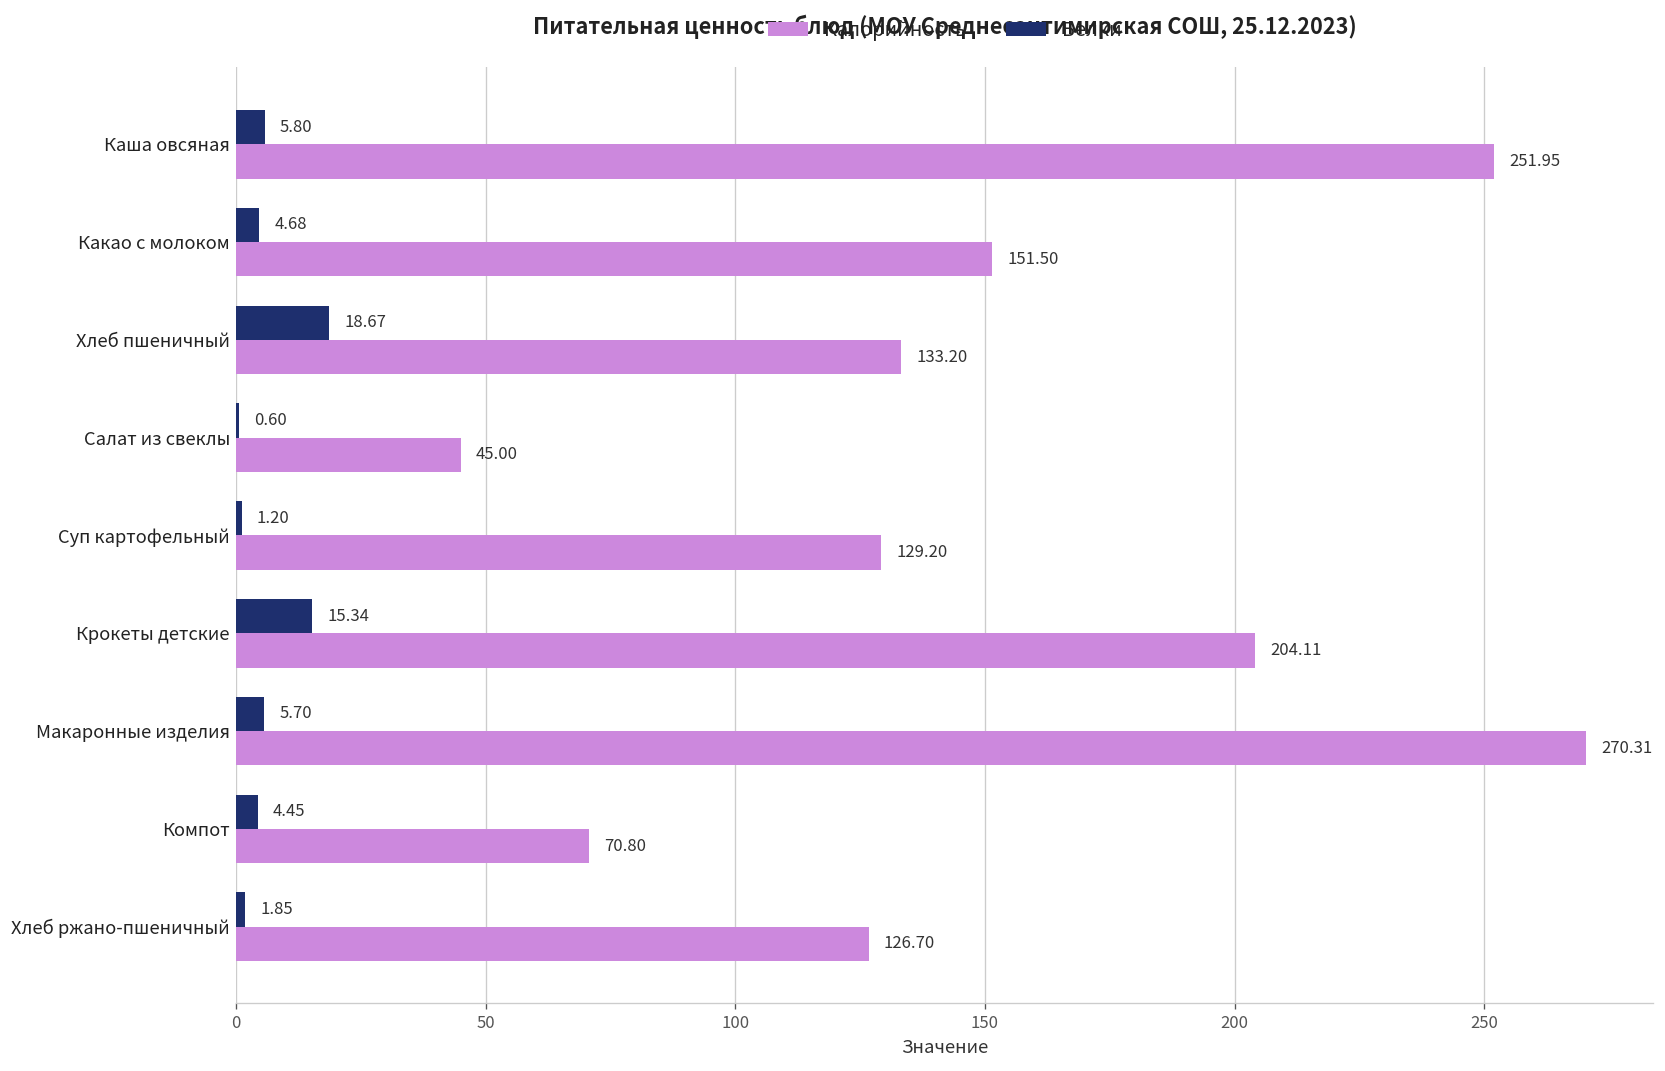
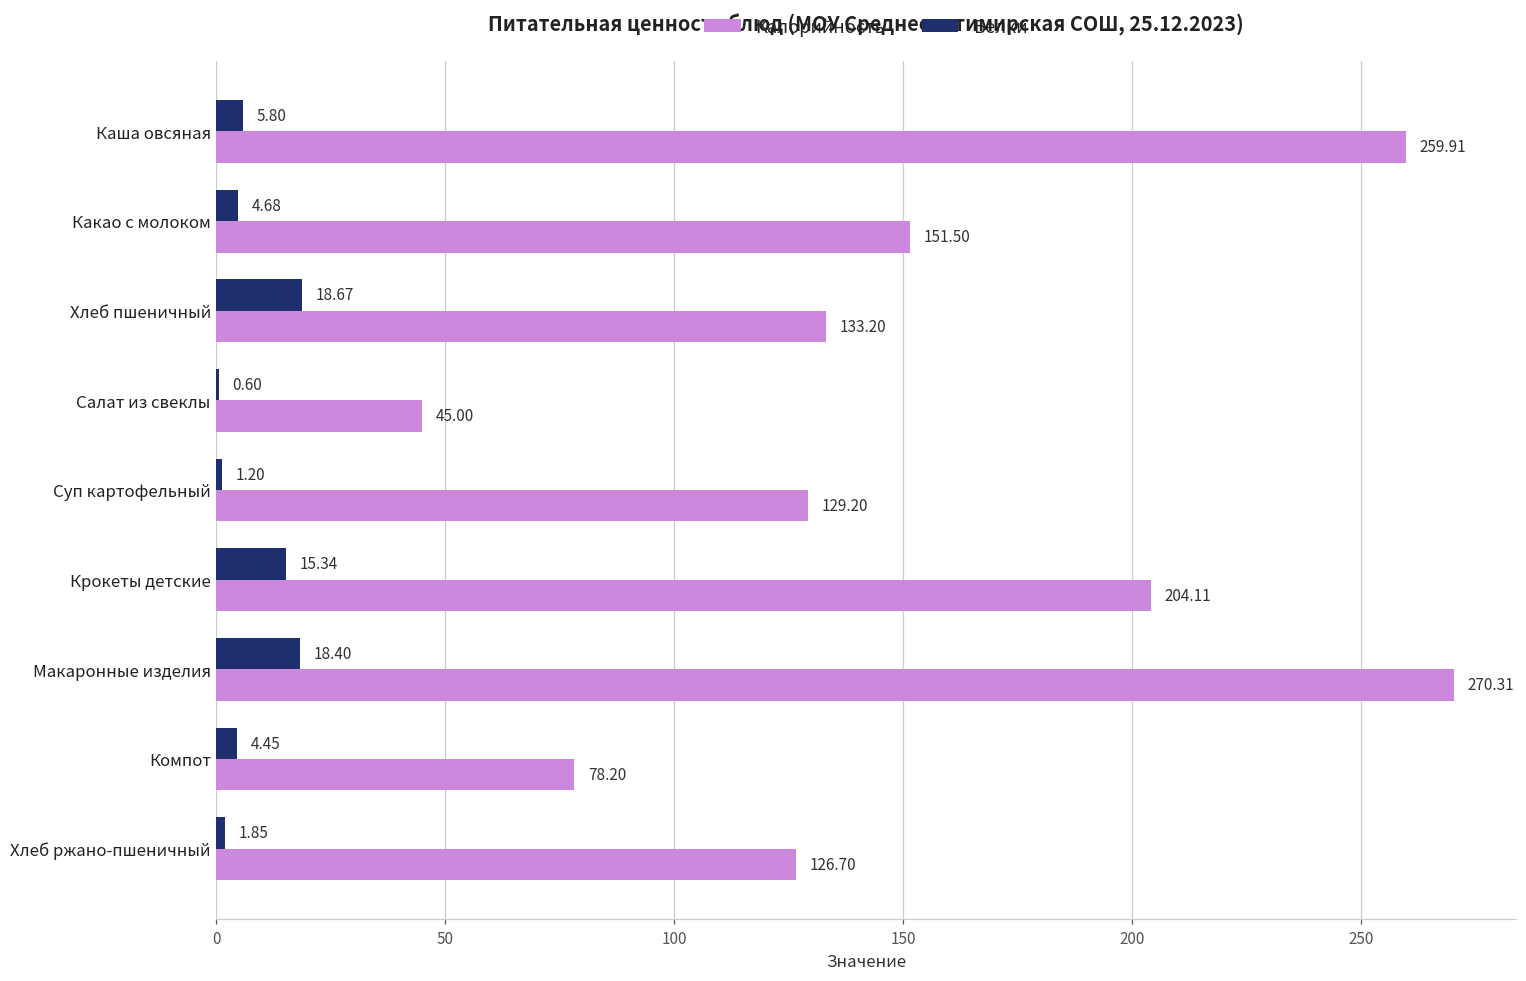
  {
    "Калорийность": {
-     "Каша овсяная": 251.95,
+     "Каша овсяная": 259.91,
      "Какао с молоком": 151.50,
      "Хлеб пшеничный": 133.20,
      "Салат из свеклы": 45.00,
      "Суп картофельный": 129.20,
      "Крокеты детские": 204.11,
      "Макаронные изделия": 270.31,
-     "Компот": 70.80,
+     "Компот": 78.20,
      "Хлеб ржано-пшеничный": 126.70
    },
    "Белки": {
      "Каша овсяная": 5.80,
      "Какао с молоком": 4.68,
      "Хлеб пшеничный": 18.67,
      "Салат из свеклы": 0.60,
      "Суп картофельный": 1.20,
      "Крокеты детские": 15.34,
-     "Макаронные изделия": 5.70,
+     "Макаронные изделия": 18.40,
      "Компот": 4.45,
      "Хлеб ржано-пшеничный": 1.85
    }
  }
